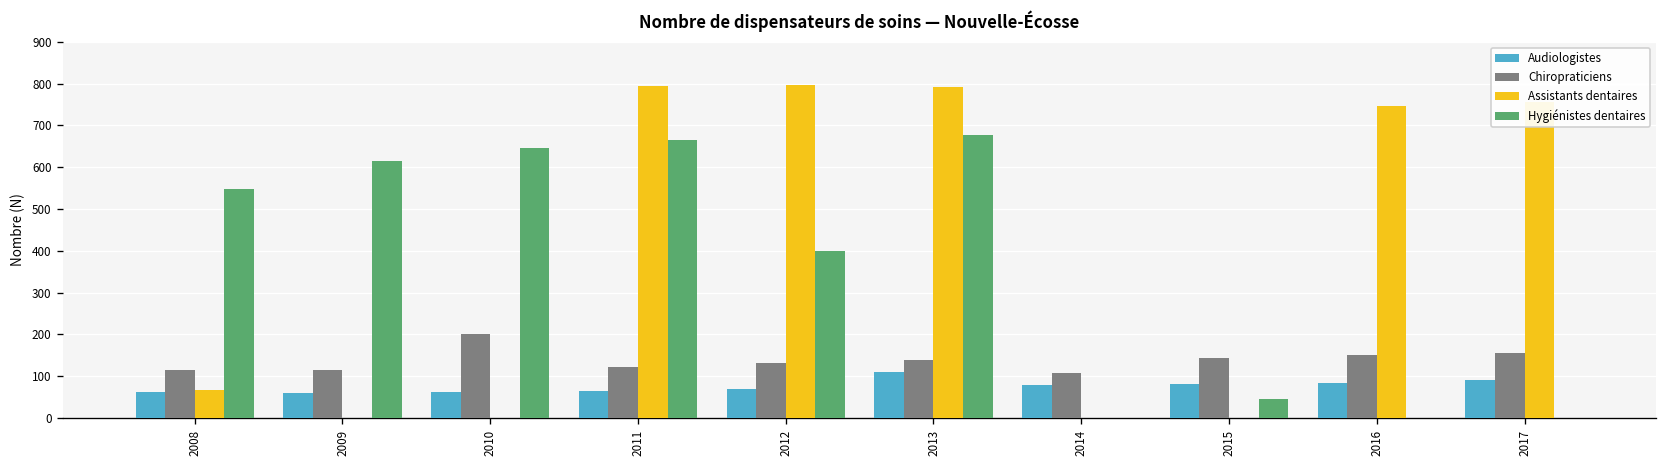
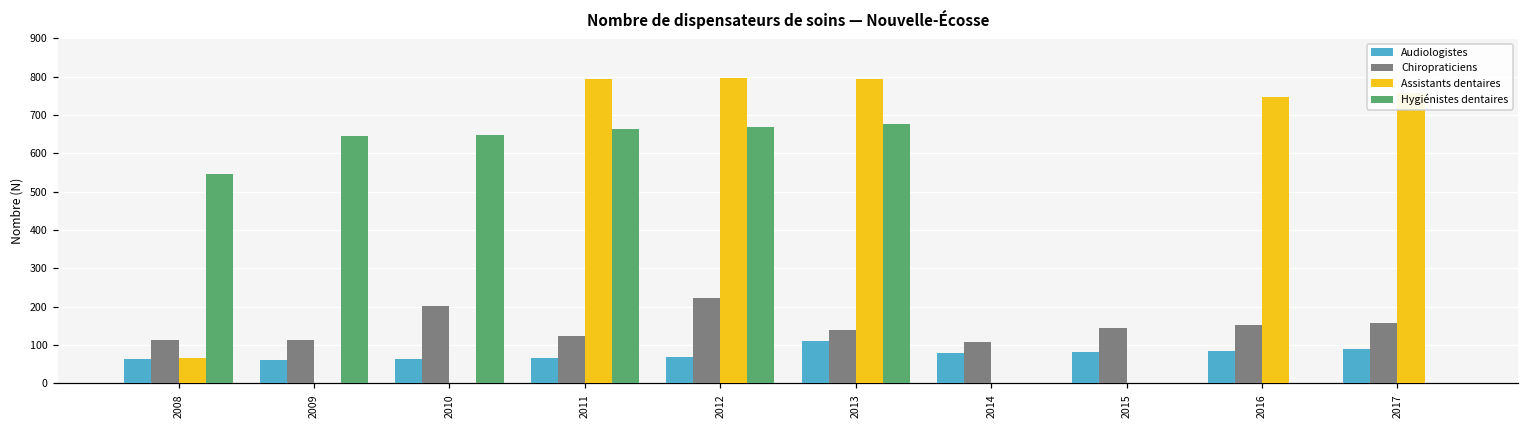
  {
    "Audiologistes": {
      "2008": 60,
      "2009": 60,
      "2010": 60,
      "2011": 70,
      "2012": 70,
      "2013": 110,
      "2014": 80,
      "2015": 80,
      "2016": 80,
      "2017": 90
    },
    "Chiropraticiens": {
      "2008": 110,
      "2009": 110,
      "2010": 200,
      "2011": 120,
-     "2012": 130,
+     "2012": 220,
      "2013": 140,
      "2014": 110,
      "2015": 140,
      "2016": 150,
      "2017": 160
    },
    "Assistants dentaires": {
      "2008": 70,
      "2009": 0,
      "2010": 0,
      "2011": 800,
      "2012": 800,
      "2013": 790,
      "2014": 0,
      "2015": 0,
      "2016": 750
    },
    "Hygiénistes dentaires": {
      "2008": 550,
-     "2009": 620,
+     "2009": 640,
      "2010": 650,
      "2011": 660,
-     "2012": 400,
+     "2012": 670,
      "2013": 680,
      "2014": 0,
-     "2015": 50,
+     "2015": 0,
      "2016": 0,
      "2017": 0
    }
  }
